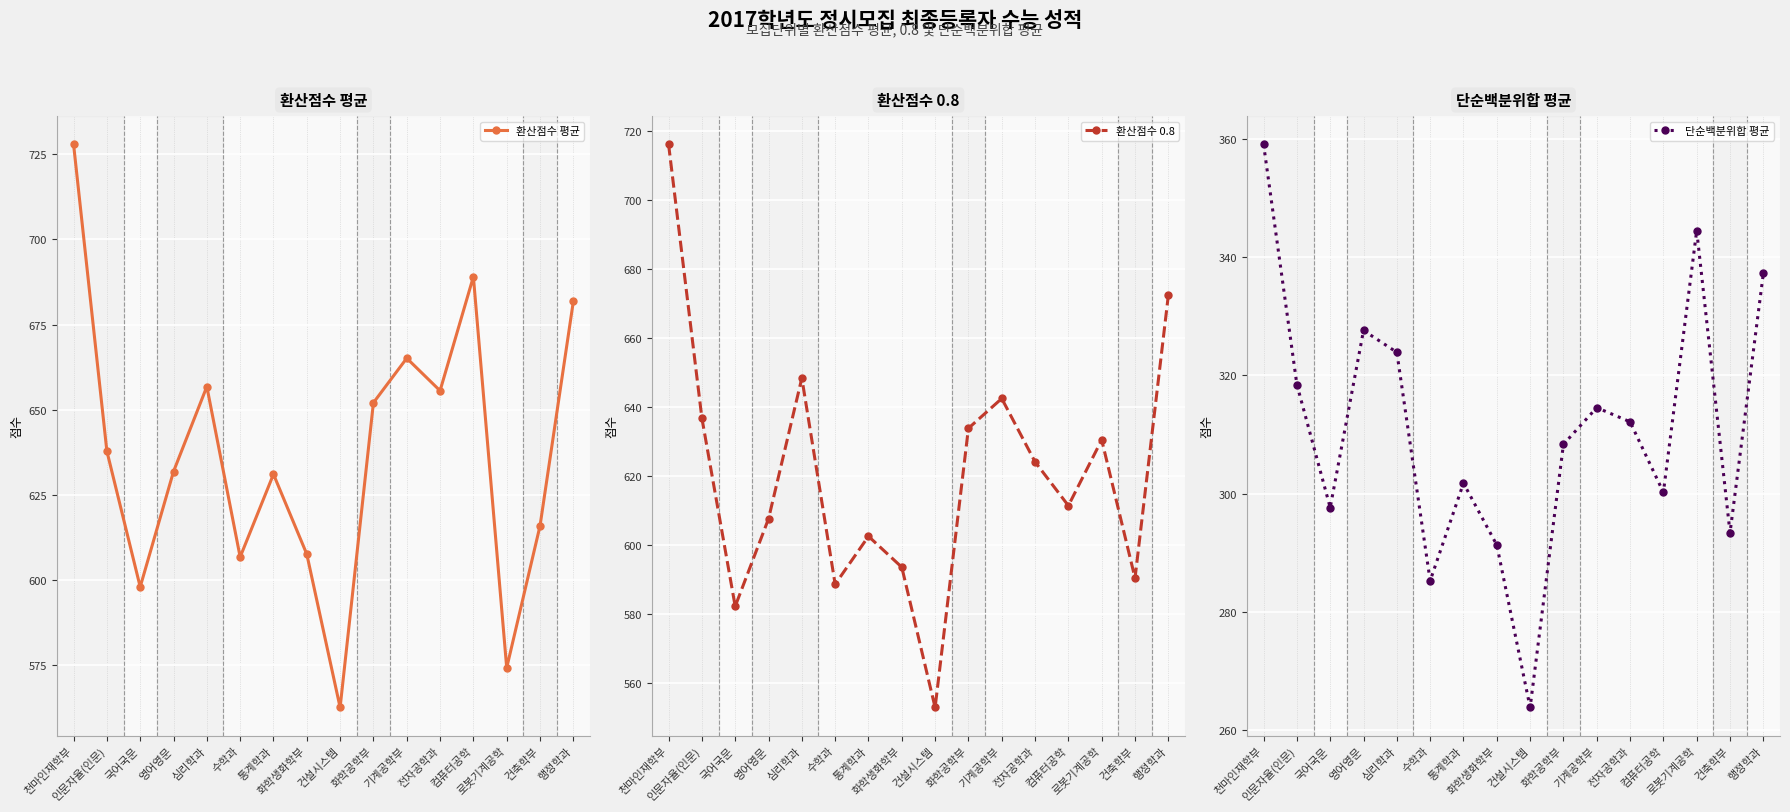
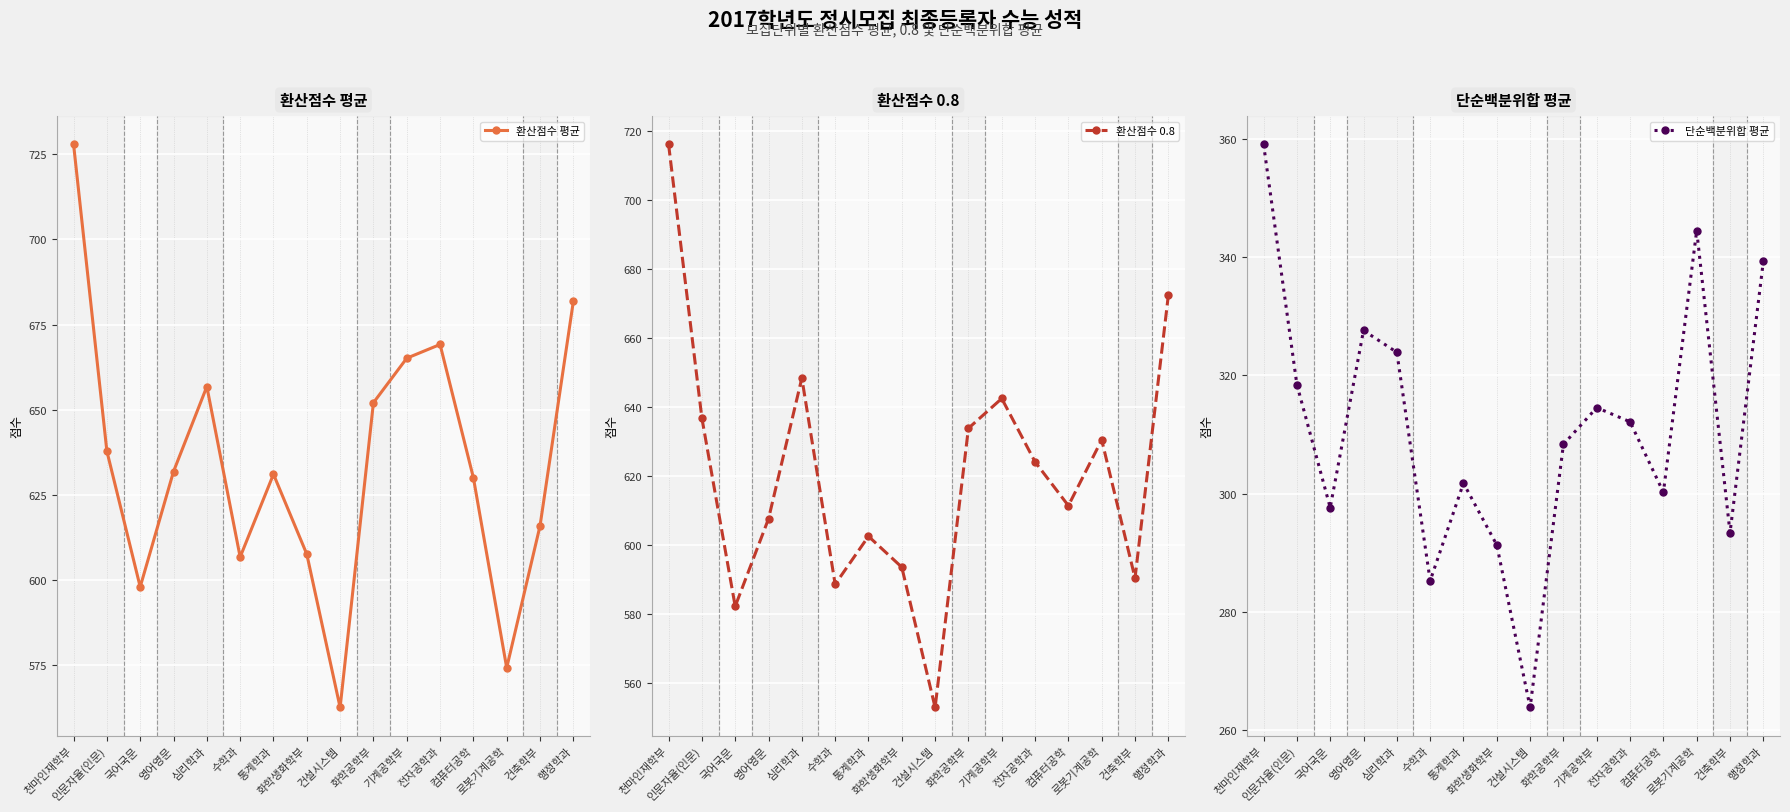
  {
    "환산점수 평균": {
      "천마인재학부": 728,
      "인문자율(인문)": 638,
      "국어국문": 598,
      "영어영문": 632,
      "심리학과": 657,
      "수학과": 607,
      "통계학과": 631,
      "화학생화학부": 608,
      "건설시스템": 563,
      "화학공학부": 652,
      "기계공학부": 665,
-     "전자공학과": 656,
-     "컴퓨터공학": 689,
+     "전자공학과": 669,
+     "컴퓨터공학": 630,
      "로봇기계공학": 574,
      "건축학부": 616,
      "행정학과": 682
    },
    "환산점수 0.8": {
      "천마인재학부": 716,
      "인문자율(인문)": 637,
      "국어국문": 582,
      "영어영문": 608,
      "심리학과": 648,
      "수학과": 589,
      "통계학과": 603,
      "화학생화학부": 594,
      "건설시스템": 553,
      "화학공학부": 634,
      "기계공학부": 642,
      "전자공학과": 624,
      "컴퓨터공학": 611,
      "로봇기계공학": 630,
      "건축학부": 590,
      "행정학과": 672
    },
    "단순백분위합 평균": {
      "천마인재학부": 359,
      "인문자율(인문)": 318,
      "국어국문": 298,
      "영어영문": 328,
      "심리학과": 324,
      "수학과": 285,
      "통계학과": 302,
      "화학생화학부": 291,
      "건설시스템": 264,
      "화학공학부": 308,
      "기계공학부": 315,
      "전자공학과": 312,
      "컴퓨터공학": 300,
      "로봇기계공학": 344,
      "건축학부": 293,
-     "행정학과": 337
+     "행정학과": 339
    }
  }
